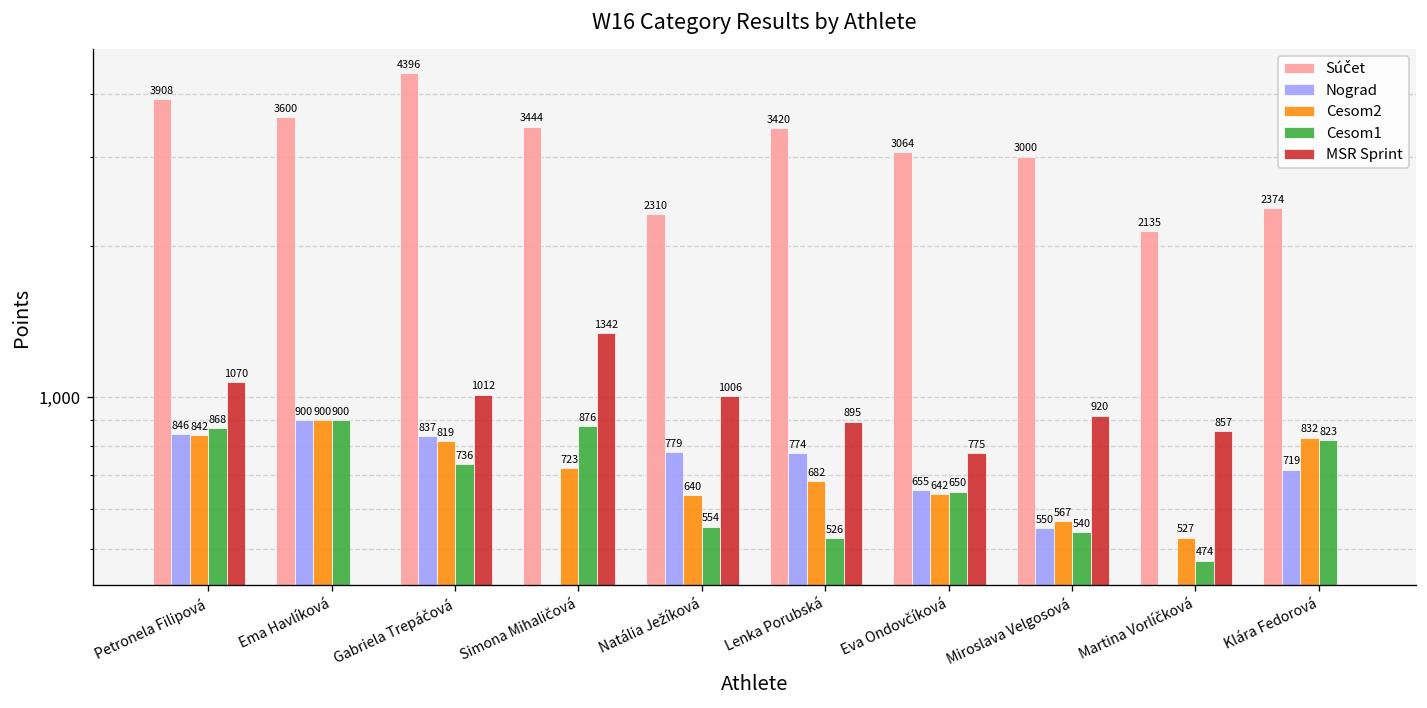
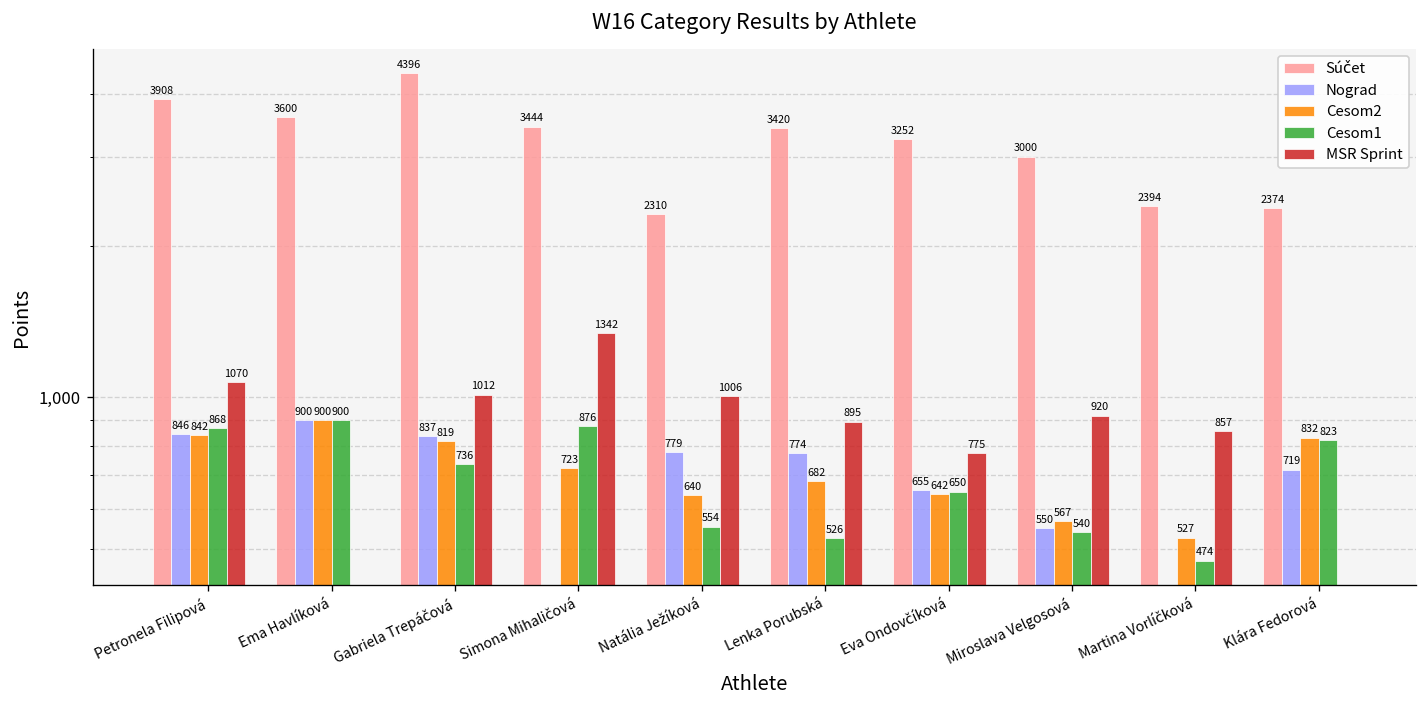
  {
    "Súčet": {
      "Petronela Filipová": 3908,
      "Ema Havlíková": 3600,
      "Gabriela Trepáčová": 4396,
      "Simona Mihaličová": 3444,
      "Natália Ježíková": 2310,
      "Lenka Porubská": 3420,
-     "Eva Ondovčíková": 3064,
+     "Eva Ondovčíková": 3252,
      "Miroslava Velgosová": 3000,
-     "Martina Vorlíčková": 2135,
+     "Martina Vorlíčková": 2394,
      "Klára Fedorová": 2374
    },
    "Nograd": {
      "Petronela Filipová": 846,
      "Ema Havlíková": 900,
      "Gabriela Trepáčová": 837,
      "Natália Ježíková": 779,
      "Lenka Porubská": 774,
      "Eva Ondovčíková": 655,
      "Miroslava Velgosová": 550,
      "Klára Fedorová": 719
    },
    "Cesom2": {
      "Petronela Filipová": 842,
      "Ema Havlíková": 900,
      "Gabriela Trepáčová": 819,
      "Simona Mihaličová": 723,
      "Natália Ježíková": 640,
      "Lenka Porubská": 682,
      "Eva Ondovčíková": 642,
      "Miroslava Velgosová": 567,
      "Martina Vorlíčková": 527,
      "Klára Fedorová": 832
    },
    "Cesom1": {
      "Petronela Filipová": 868,
      "Ema Havlíková": 900,
      "Gabriela Trepáčová": 736,
      "Simona Mihaličová": 876,
      "Natália Ježíková": 554,
      "Lenka Porubská": 526,
      "Eva Ondovčíková": 650,
      "Miroslava Velgosová": 540,
      "Martina Vorlíčková": 474,
      "Klára Fedorová": 823
    },
    "MSR Sprint": {
      "Petronela Filipová": 1070,
      "Gabriela Trepáčová": 1012,
      "Simona Mihaličová": 1342,
      "Natália Ježíková": 1006,
      "Lenka Porubská": 895,
      "Eva Ondovčíková": 775,
      "Miroslava Velgosová": 920,
      "Martina Vorlíčková": 857
    }
  }
